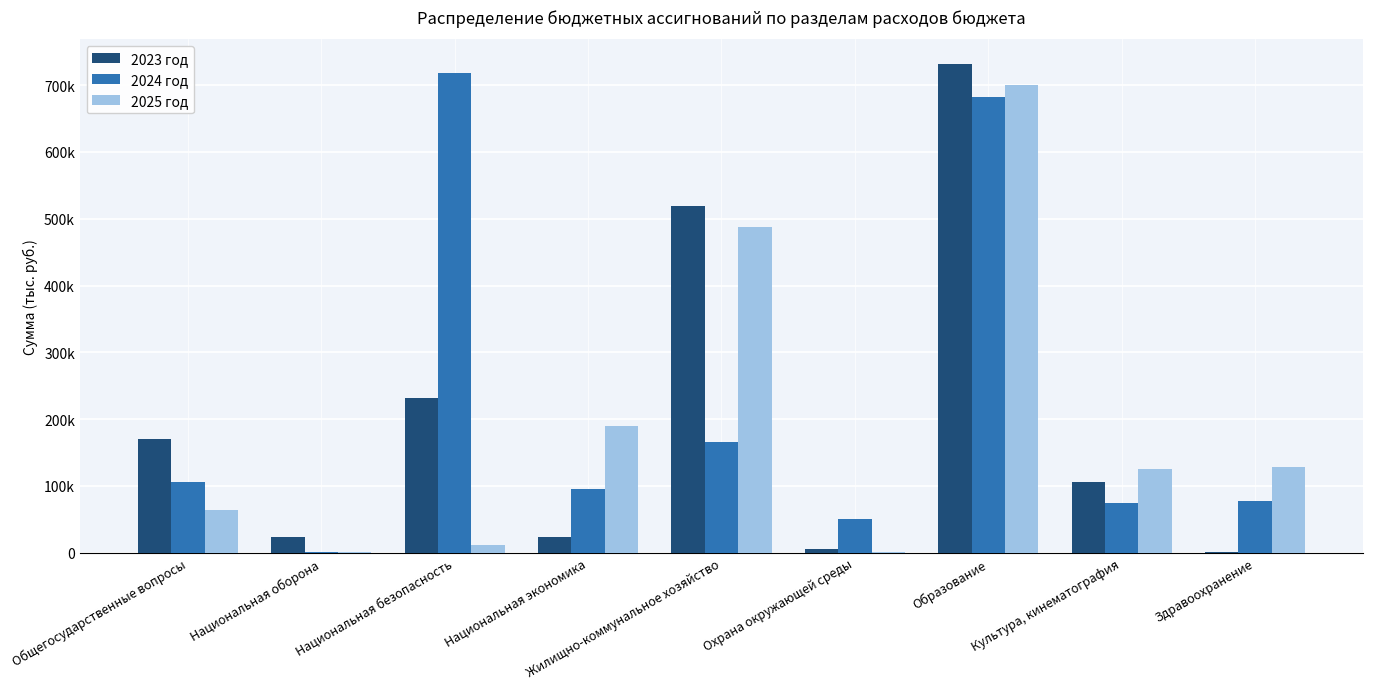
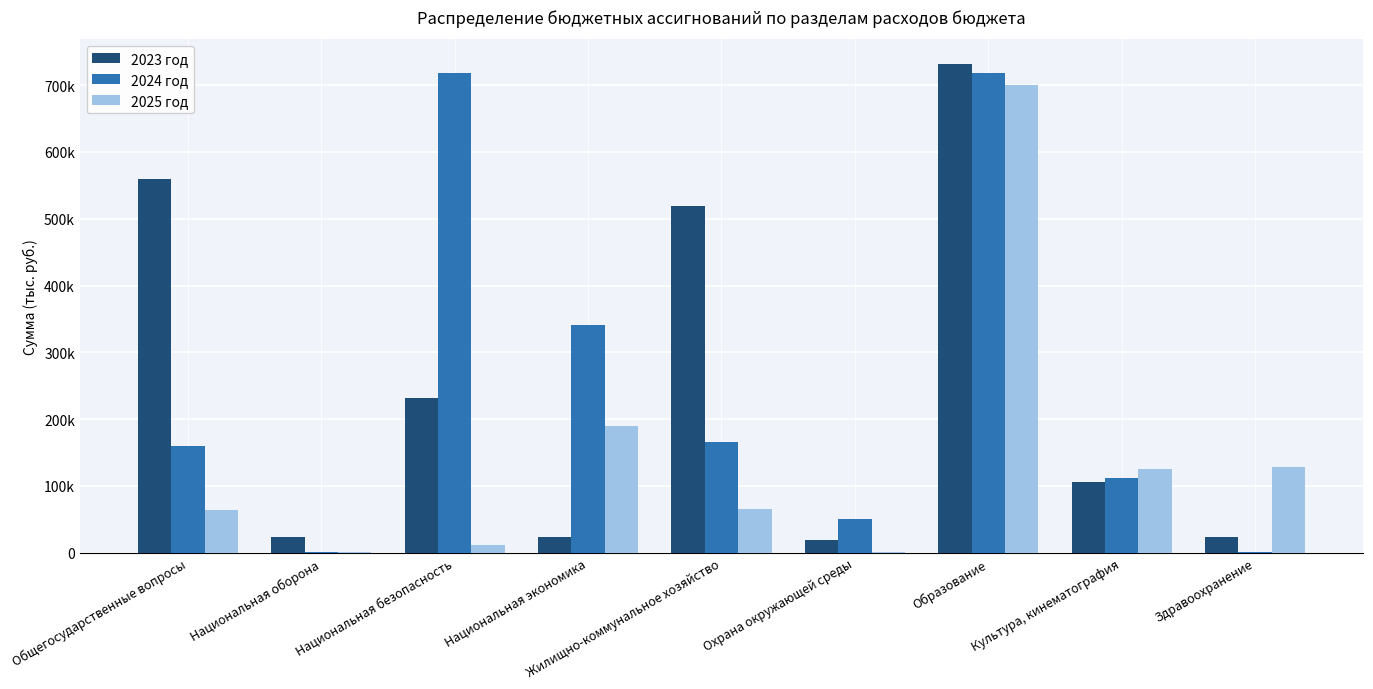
  {
    "2023 год": {
-     "Общегосударственные вопросы": 170000,
+     "Общегосударственные вопросы": 560000,
      "Национальная оборона": 20000,
      "Национальная безопасность": 230000,
      "Национальная экономика": 20000,
      "Жилищно-коммунальное хозяйство": 520000,
-     "Охрана окружающей среды": 10000,
+     "Охрана окружающей среды": 20000,
      "Образование": 730000,
      "Культура, кинематография": 110000,
-     "Здравоохранение": 0
+     "Здравоохранение": 20000
    },
    "2024 год": {
-     "Общегосударственные вопросы": 110000,
+     "Общегосударственные вопросы": 160000,
      "Национальная безопасность": 720000,
-     "Национальная экономика": 100000,
+     "Национальная экономика": 340000,
      "Жилищно-коммунальное хозяйство": 170000,
      "Охрана окружающей среды": 50000,
-     "Образование": 680000,
-     "Культура, кинематография": 70000,
-     "Здравоохранение": 80000
+     "Образование": 720000,
+     "Культура, кинематография": 110000,
+     "Здравоохранение": 0
    },
    "2025 год": {
      "Общегосударственные вопросы": 60000,
      "Национальная безопасность": 10000,
      "Национальная экономика": 190000,
-     "Жилищно-коммунальное хозяйство": 490000,
+     "Жилищно-коммунальное хозяйство": 70000,
      "Образование": 700000,
      "Культура, кинематография": 130000,
      "Здравоохранение": 130000
    }
  }
